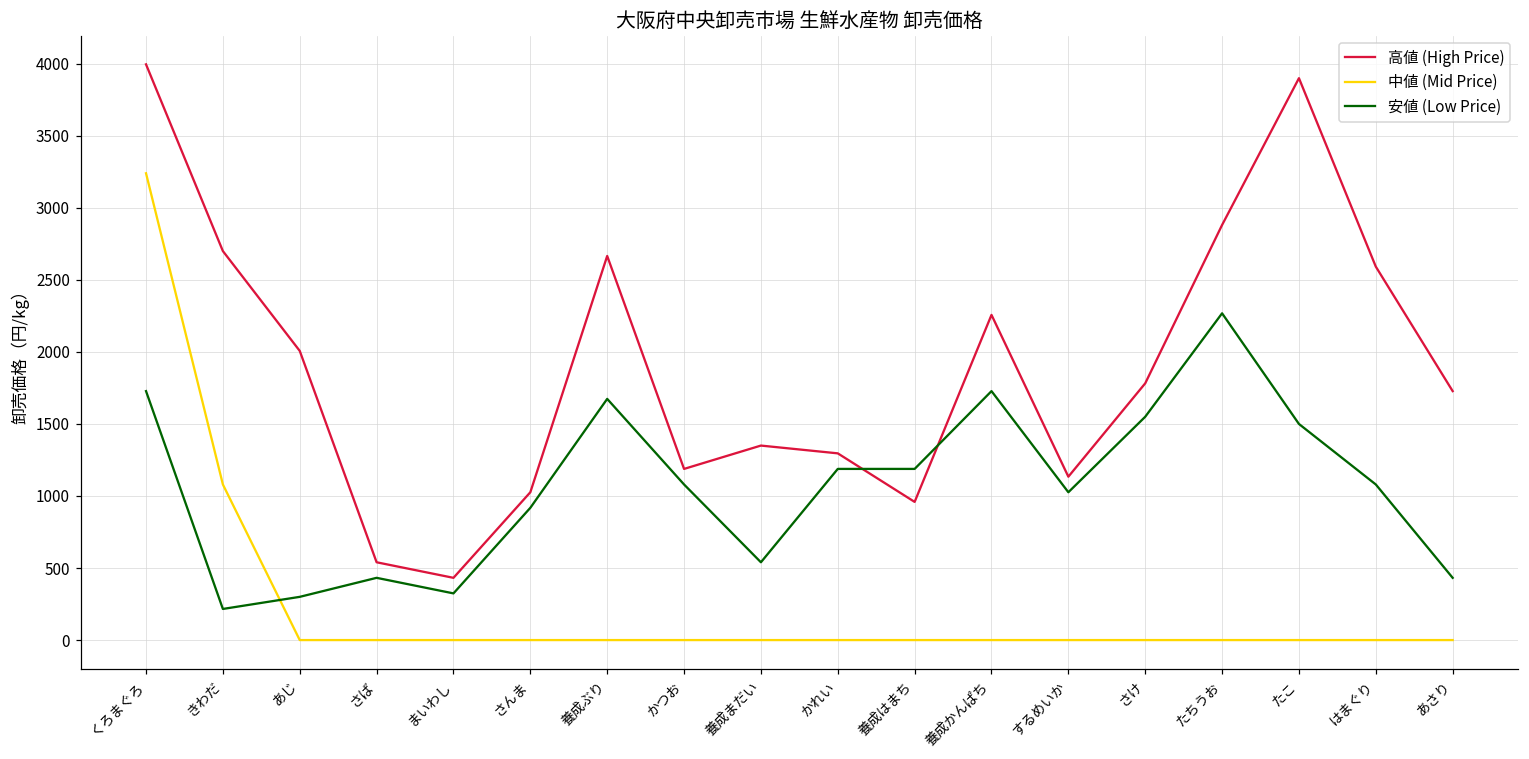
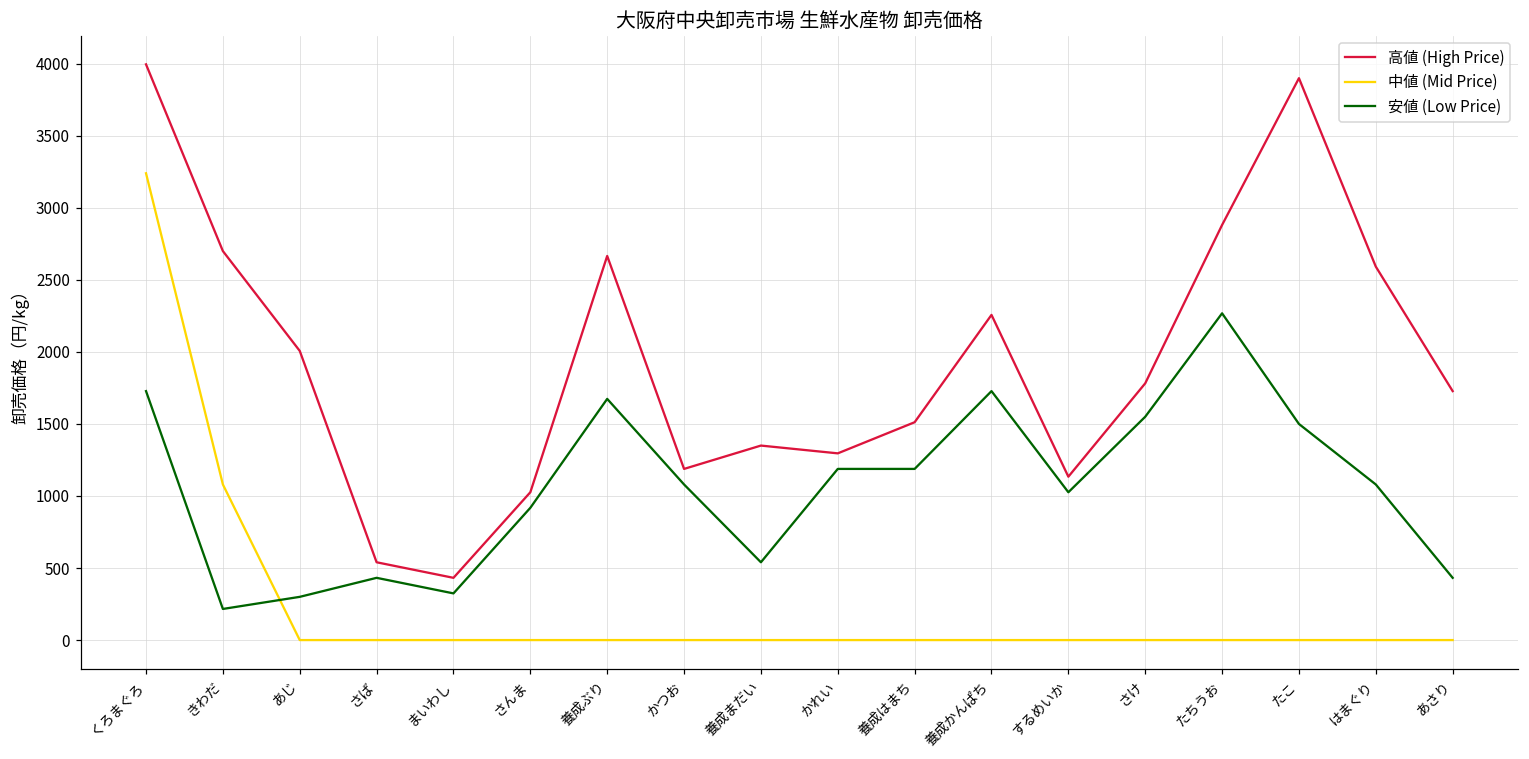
  {
    "高値 (High Price)": {
      "くろまぐろ": 4000,
      "きわだ": 2700,
      "あじ": 2010,
      "さば": 540,
      "まいわし": 430,
      "さんま": 1030,
      "養成ぶり": 2670,
      "かつお": 1190,
      "養成まだい": 1350,
      "かれい": 1300,
-     "養成はまち": 960,
+     "養成はまち": 1510,
      "養成かんぱち": 2260,
      "するめいか": 1130,
      "さけ": 1780,
      "たちうお": 2880,
      "たこ": 3900,
      "はまぐり": 2590,
      "あさり": 1730
    },
    "中値 (Mid Price)": {
      "くろまぐろ": 3240,
      "きわだ": 1080,
      "あじ": 0,
      "さば": 0,
      "まいわし": 0,
      "さんま": 0,
      "養成ぶり": 0,
      "かつお": 0,
      "養成まだい": 0,
      "かれい": 0,
      "養成はまち": 0,
      "養成かんぱち": 0,
      "するめいか": 0,
      "さけ": 0,
      "たちうお": 0,
      "たこ": 0,
      "はまぐり": 0,
      "あさり": 0
    },
    "安値 (Low Price)": {
      "くろまぐろ": 1730,
      "きわだ": 220,
      "あじ": 300,
      "さば": 430,
      "まいわし": 320,
      "さんま": 920,
      "養成ぶり": 1670,
      "かつお": 1080,
      "養成まだい": 540,
      "かれい": 1190,
      "養成はまち": 1190,
      "養成かんぱち": 1730,
      "するめいか": 1030,
      "さけ": 1550,
      "たちうお": 2270,
      "たこ": 1500,
      "はまぐり": 1080,
      "あさり": 430
    }
  }
